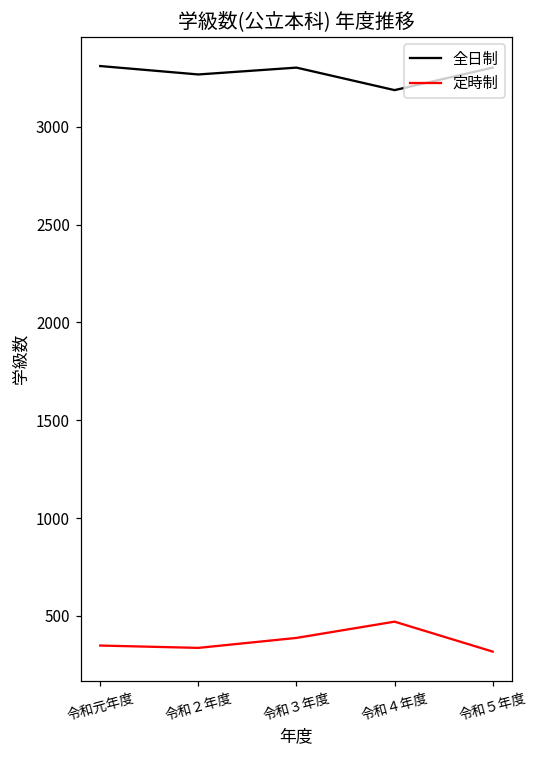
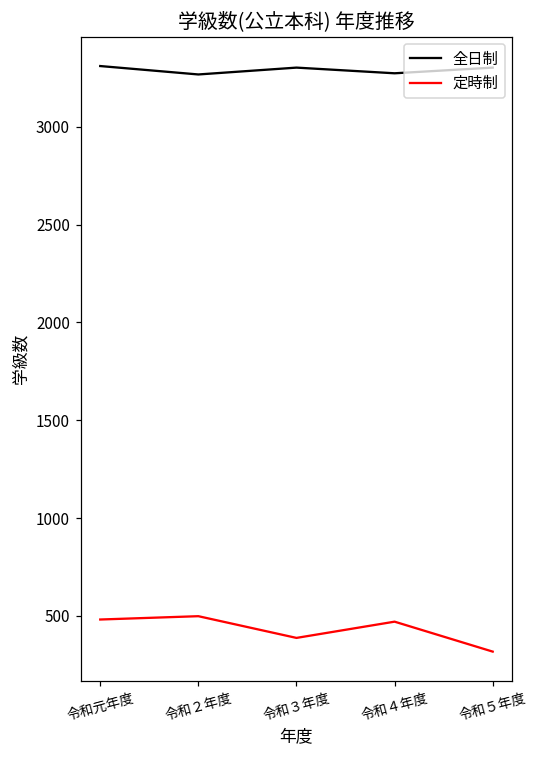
  {
    "全日制": {
      "令和元年度": 3310,
      "令和２年度": 3270,
      "令和３年度": 3300,
-     "令和４年度": 3190
+     "令和４年度": 3270
    },
    "定時制": {
-     "令和元年度": 350,
-     "令和２年度": 340,
+     "令和元年度": 480,
+     "令和２年度": 500,
      "令和３年度": 390,
      "令和４年度": 470,
      "令和５年度": 320
    }
  }
